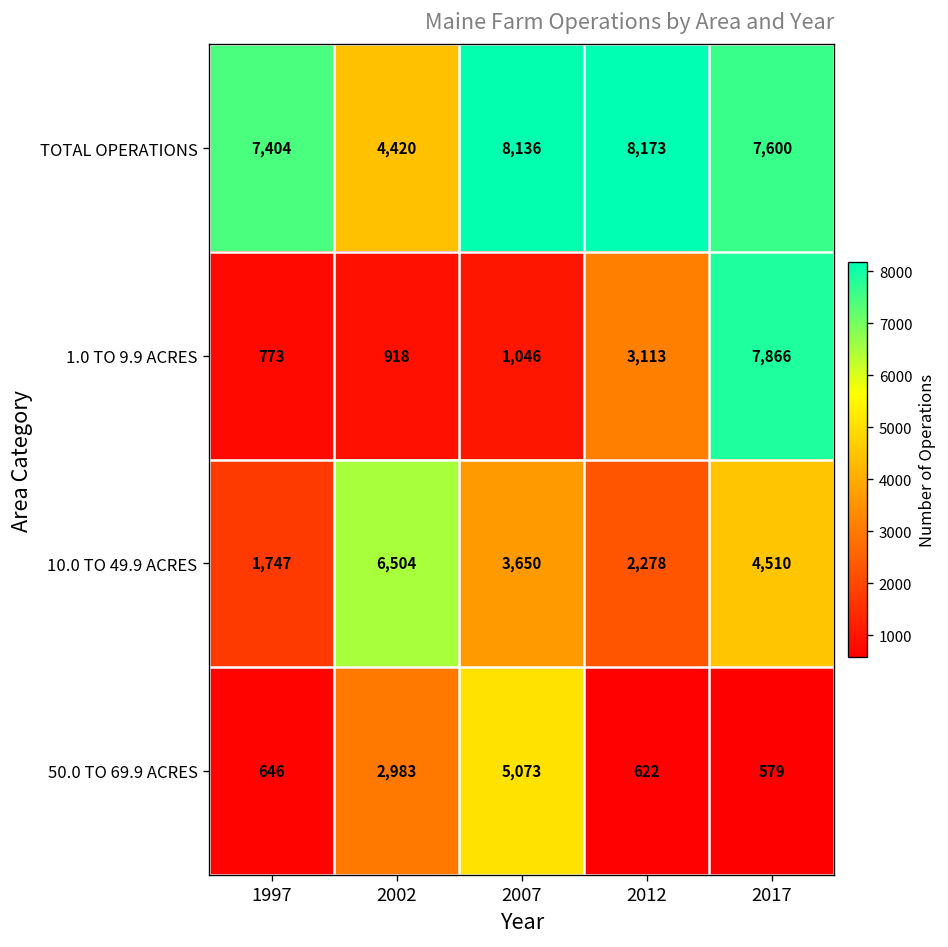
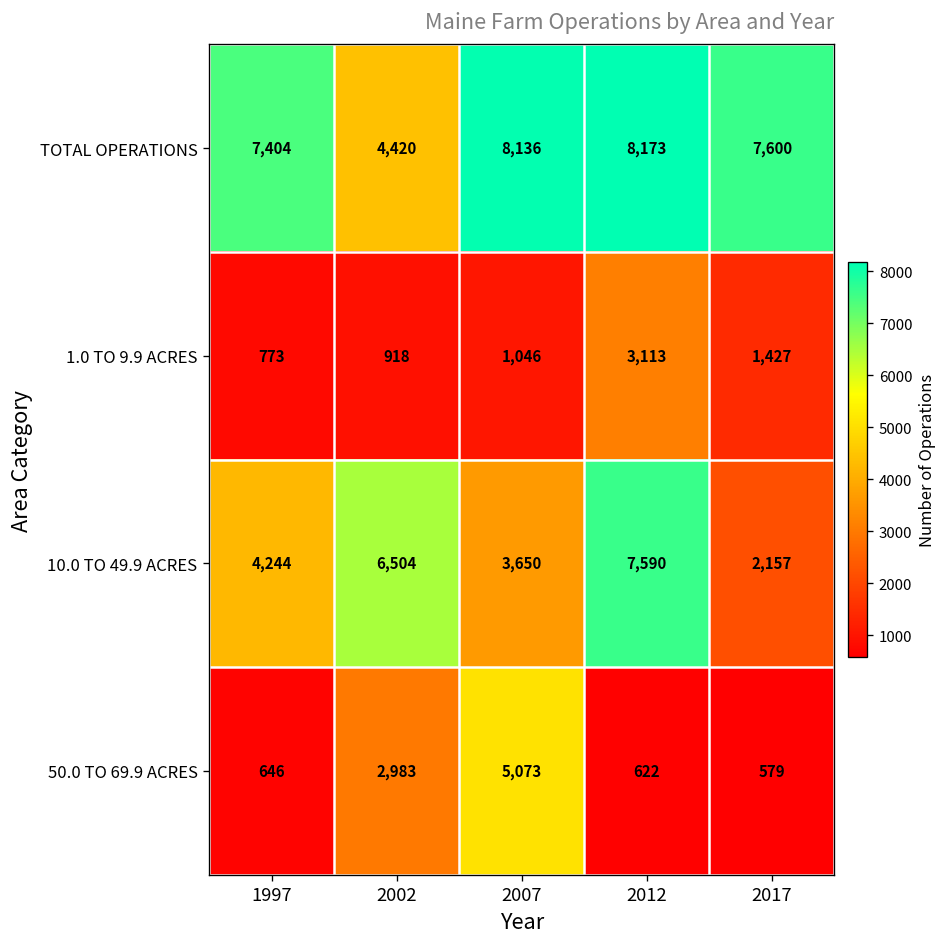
  {
    "TOTAL OPERATIONS": {
      "1997": "7,404",
      "2002": "4,420",
      "2007": "8,136",
      "2012": "8,173",
      "2017": "7,600"
    },
    "1.0 TO 9.9 ACRES": {
      "1997": "773",
      "2002": "918",
      "2007": "1,046",
      "2012": "3,113",
-     "2017": "7,866"
+     "2017": "1,427"
    },
    "10.0 TO 49.9 ACRES": {
-     "1997": "1,747",
+     "1997": "4,244",
      "2002": "6,504",
      "2007": "3,650",
-     "2012": "2,278",
-     "2017": "4,510"
+     "2012": "7,590",
+     "2017": "2,157"
    },
    "50.0 TO 69.9 ACRES": {
      "1997": "646",
      "2002": "2,983",
      "2007": "5,073",
      "2012": "622",
      "2017": "579"
    }
  }
